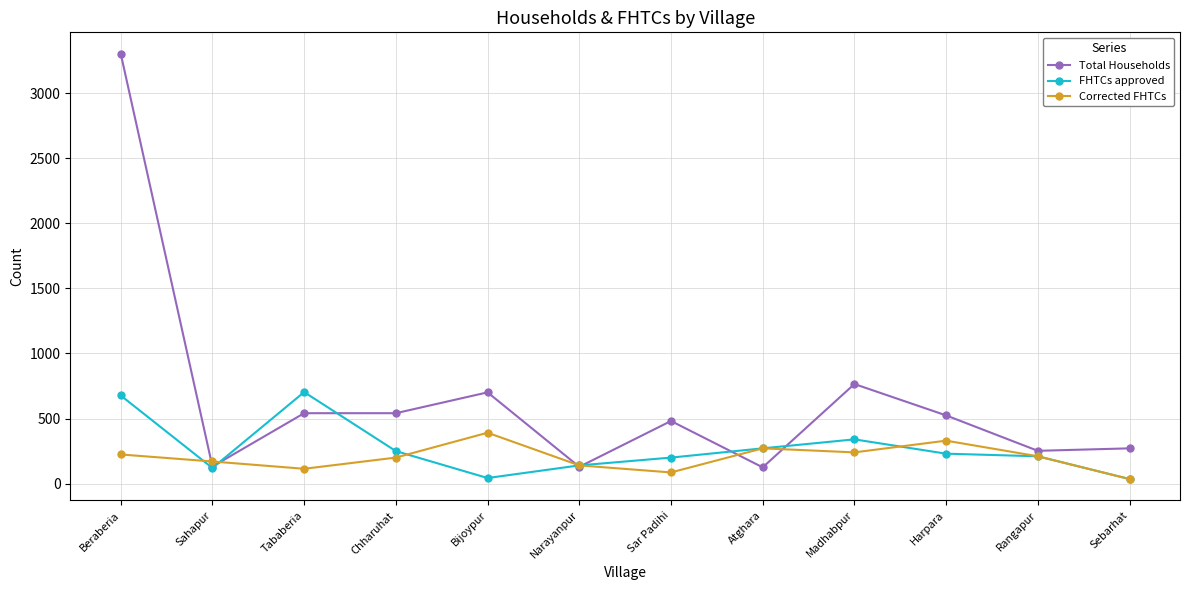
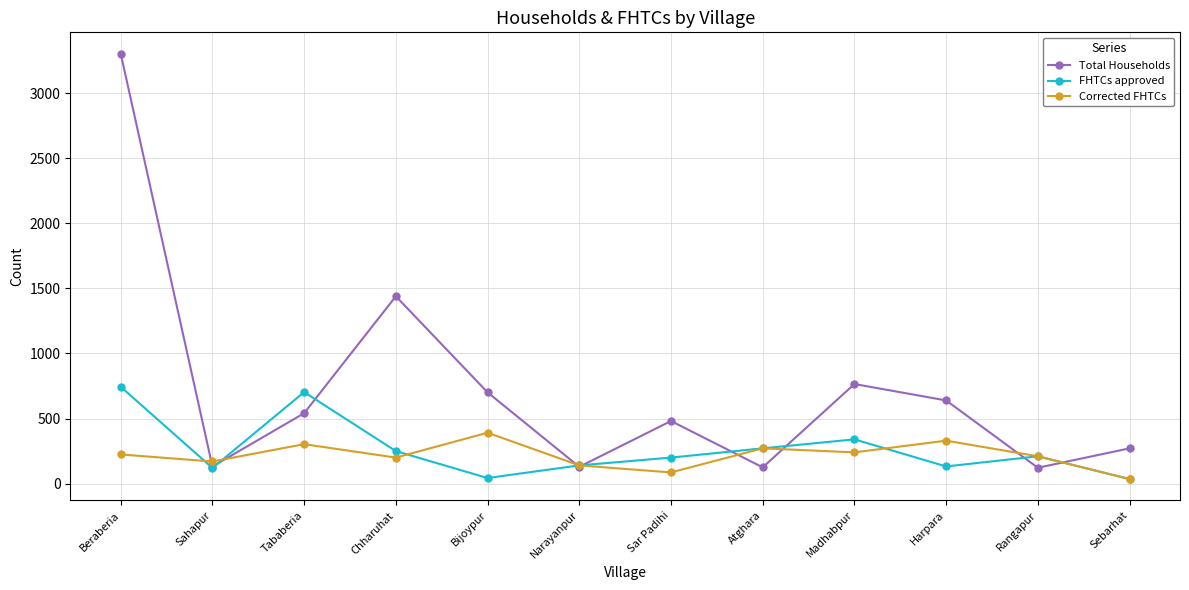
  {
    "Total Households": {
      "Beraberia": 3300,
      "Tababeria": 540,
-     "Chharuhat": 540,
+     "Chharuhat": 1440,
      "Bijoypur": 700,
      "Sar Padihi": 480,
      "Atghara": 130,
      "Madhabpur": 770,
-     "Harpara": 520,
-     "Rangapur": 250,
+     "Harpara": 640,
+     "Rangapur": 120,
      "Sebarhat": 270
    },
    "FHTCs approved": {
-     "Beraberia": 680,
+     "Beraberia": 740,
      "Tababeria": 700,
      "Chharuhat": 250,
      "Bijoypur": 40,
      "Sar Padihi": 200,
      "Madhabpur": 340,
-     "Harpara": 230
+     "Harpara": 130
    },
    "Corrected FHTCs": {
      "Beraberia": 220,
      "Sahapur": 170,
-     "Tababeria": 110,
+     "Tababeria": 300,
      "Chharuhat": 200,
      "Bijoypur": 390,
      "Sar Padihi": 90,
      "Madhabpur": 240,
      "Harpara": 330
    }
  }
